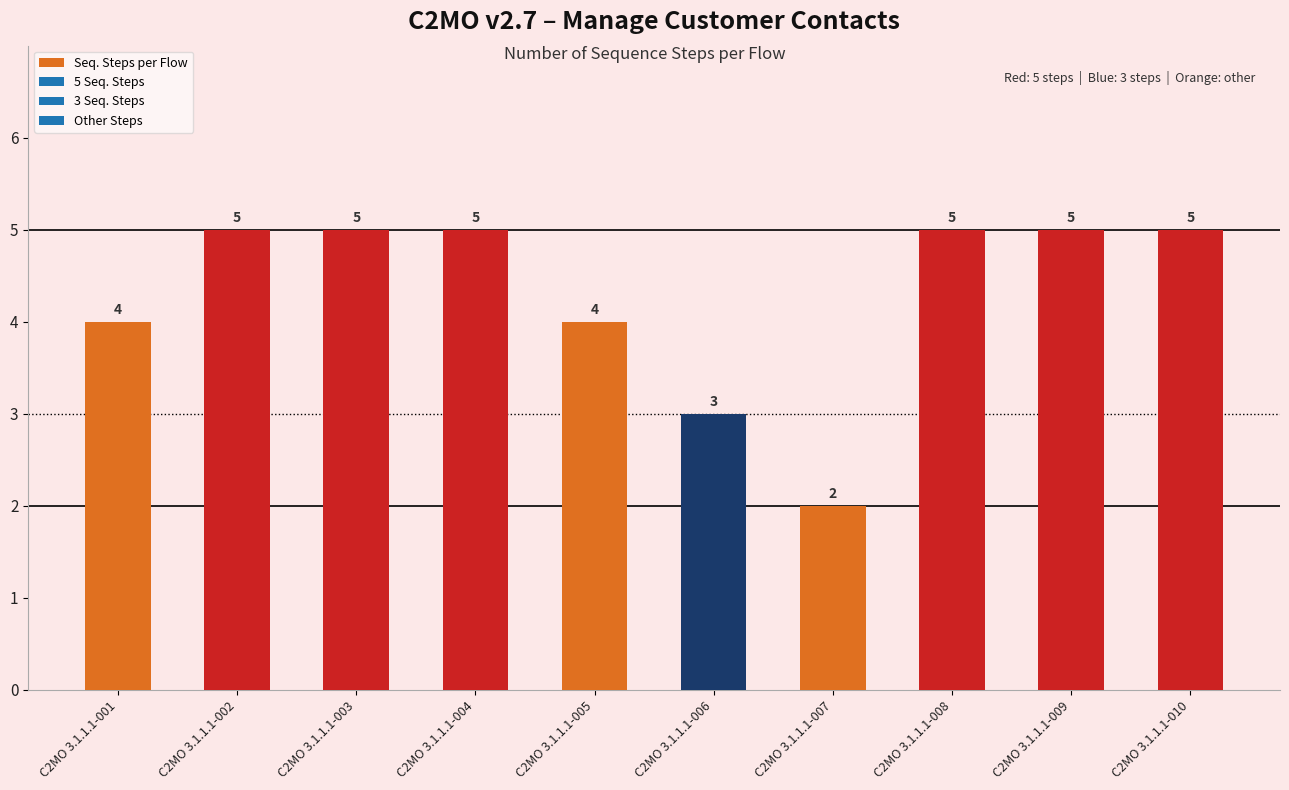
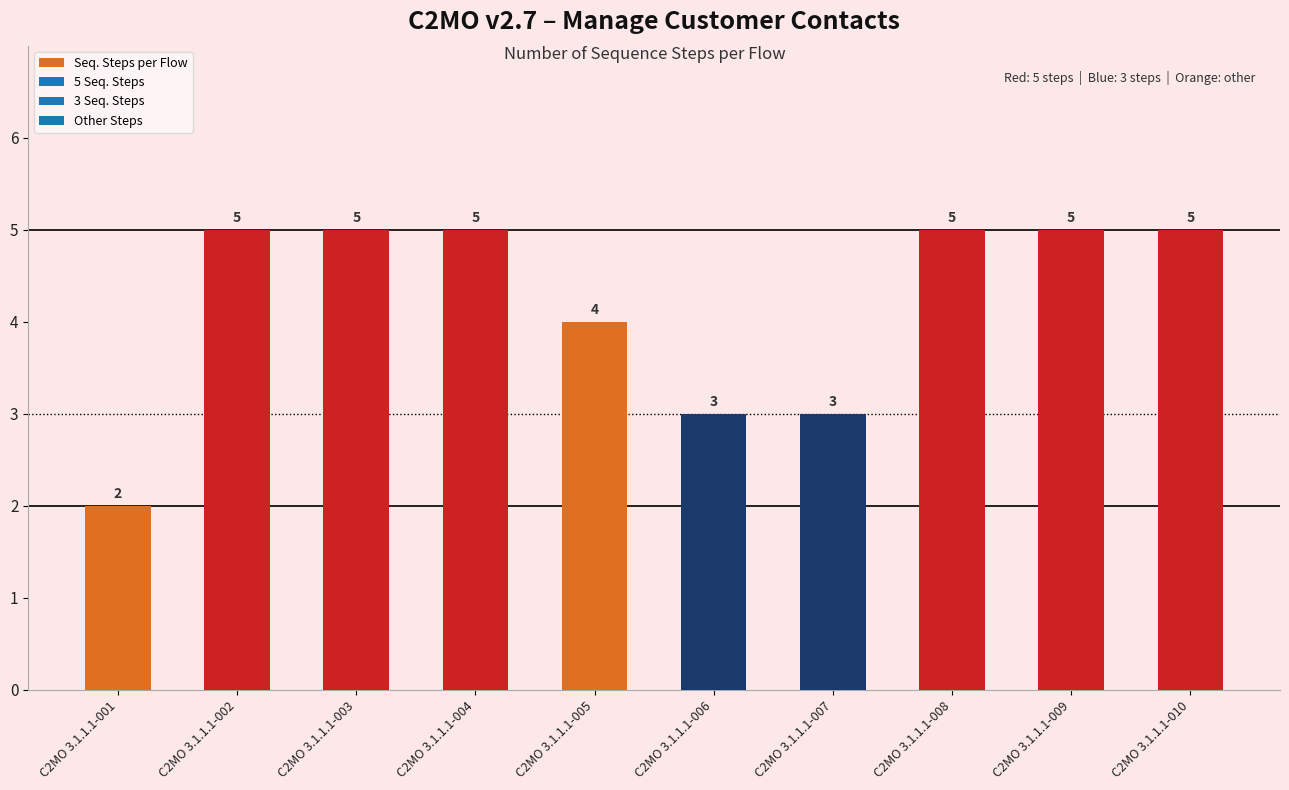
  {
-   "C2MO 3.1.1.1-001": 4,
+   "C2MO 3.1.1.1-001": 2,
    "C2MO 3.1.1.1-002": 5,
    "C2MO 3.1.1.1-003": 5,
    "C2MO 3.1.1.1-004": 5,
    "C2MO 3.1.1.1-005": 4,
    "C2MO 3.1.1.1-006": 3,
-   "C2MO 3.1.1.1-007": 2,
+   "C2MO 3.1.1.1-007": 3,
    "C2MO 3.1.1.1-008": 5,
    "C2MO 3.1.1.1-009": 5,
    "C2MO 3.1.1.1-010": 5
  }
